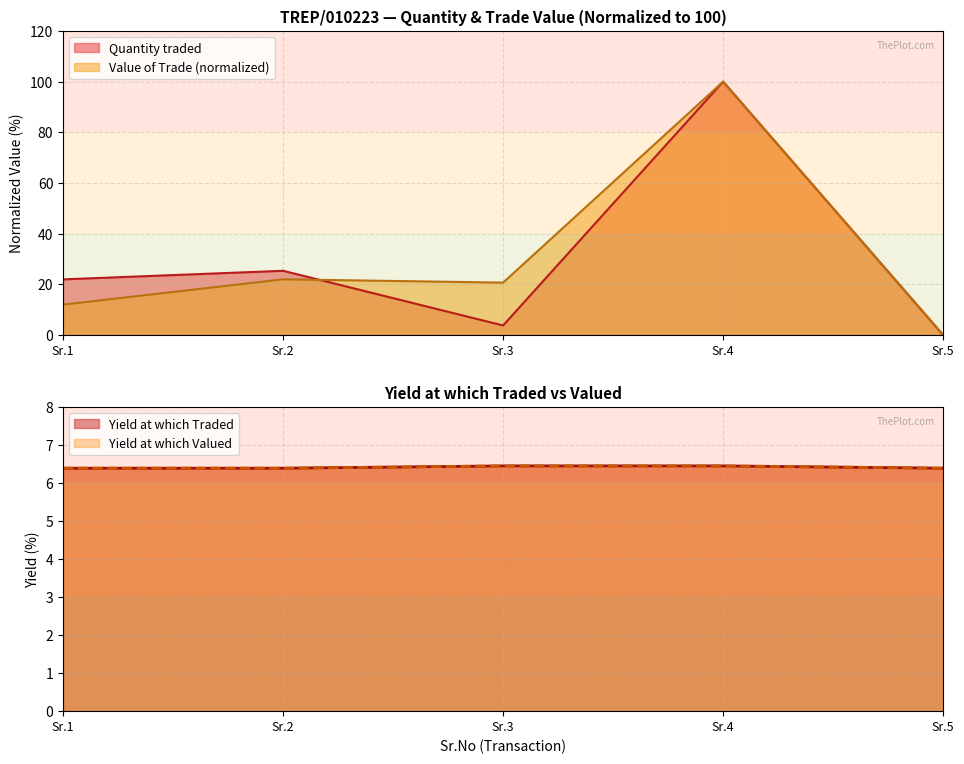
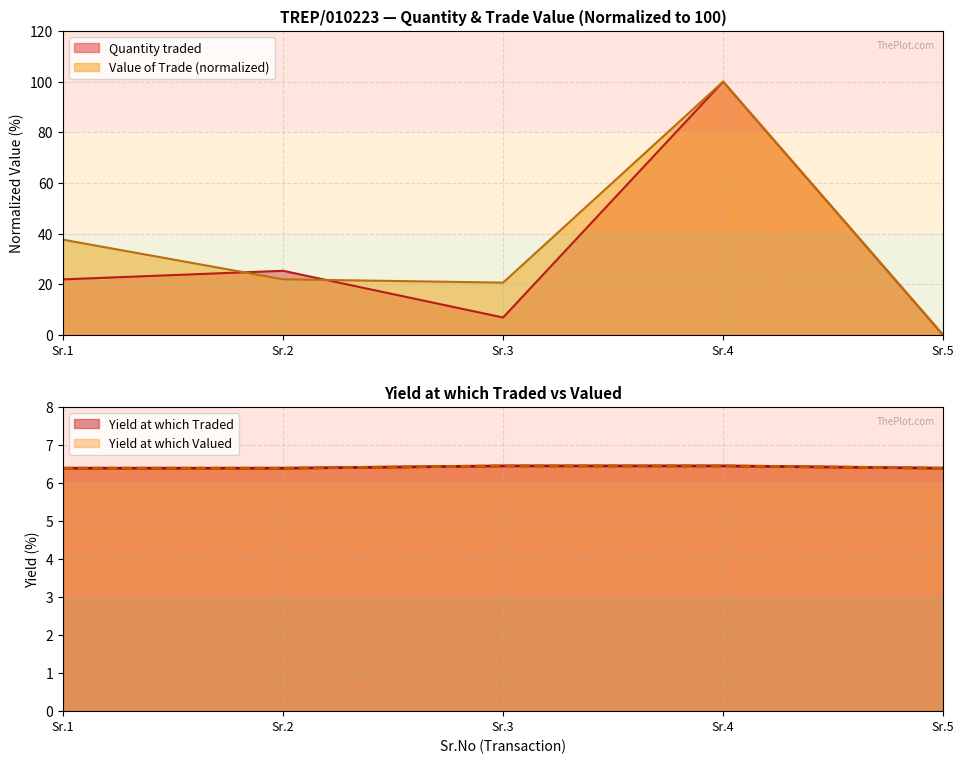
  {
    "TREP/010223 — Quantity & Trade Value (Normalized to 100)": {
      "Quantity traded": {
        "Sr.1": 22,
        "Sr.2": 25,
-       "Sr.3": 4
+       "Sr.3": 7
      },
      "Value of Trade (normalized)": {
-       "Sr.1": 12,
+       "Sr.1": 38,
        "Sr.2": 22,
        "Sr.3": 21
      }
    },
    "Yield at which Traded vs Valued": {
      "Sr.1": 6.4,
      "Sr.2": 6.4,
      "Sr.3": 6.5,
      "Sr.4": 6.5,
      "Sr.5": 6.4
    }
  }
